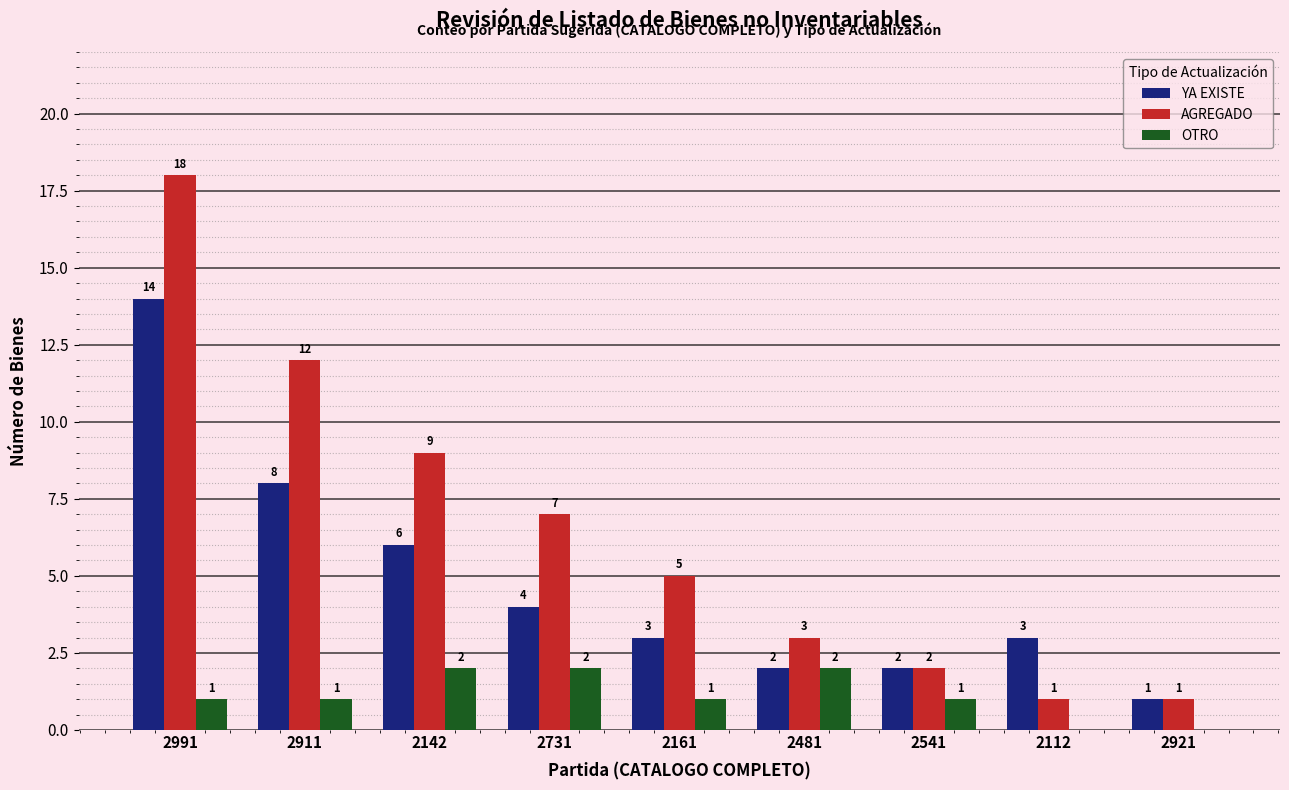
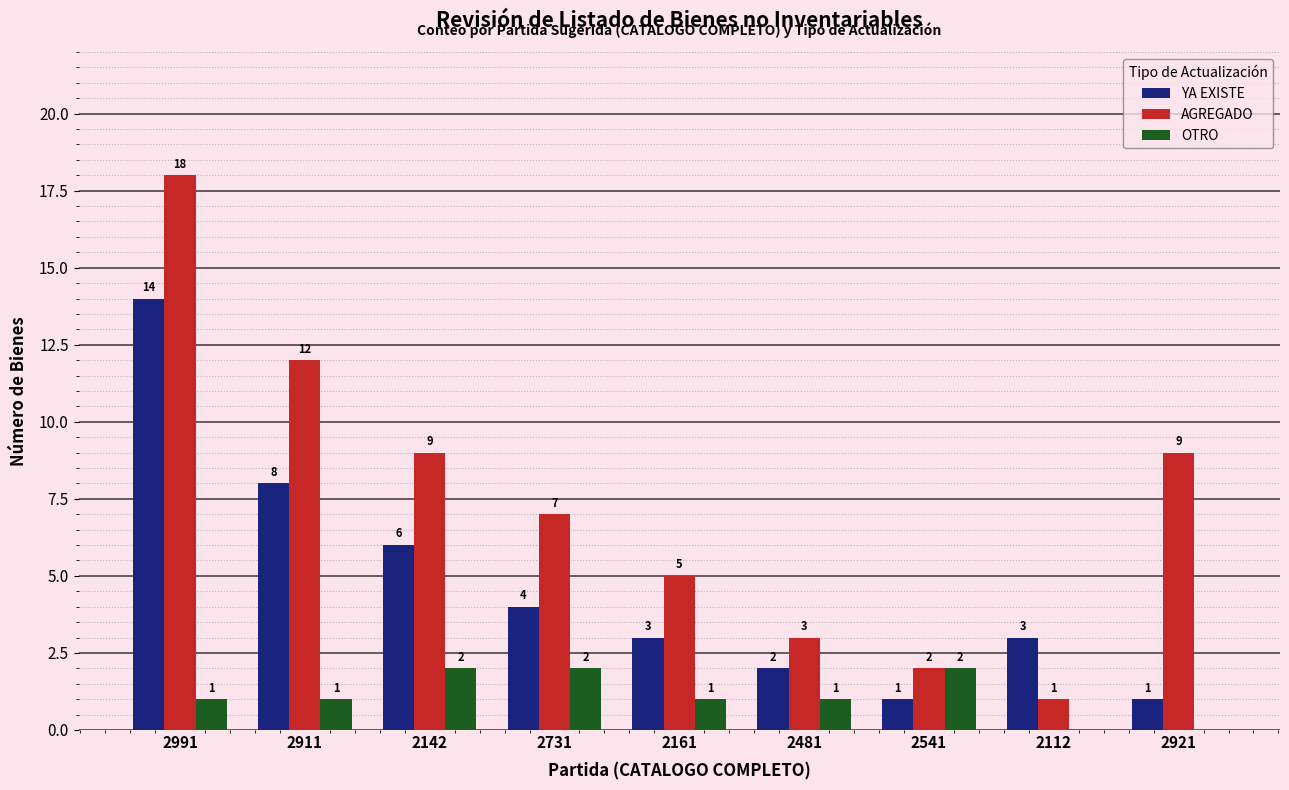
  {
    "YA EXISTE": {
      "2991": 14,
      "2911": 8,
      "2142": 6,
      "2731": 4,
      "2161": 3,
      "2481": 2,
-     "2541": 2,
+     "2541": 1,
      "2112": 3,
      "2921": 1
    },
    "AGREGADO": {
      "2991": 18,
      "2911": 12,
      "2142": 9,
      "2731": 7,
      "2161": 5,
      "2481": 3,
      "2541": 2,
      "2112": 1,
-     "2921": 1
+     "2921": 9
    },
    "OTRO": {
      "2991": 1,
      "2911": 1,
      "2142": 2,
      "2731": 2,
      "2161": 1,
-     "2481": 2,
-     "2541": 1
+     "2481": 1,
+     "2541": 2
    }
  }
